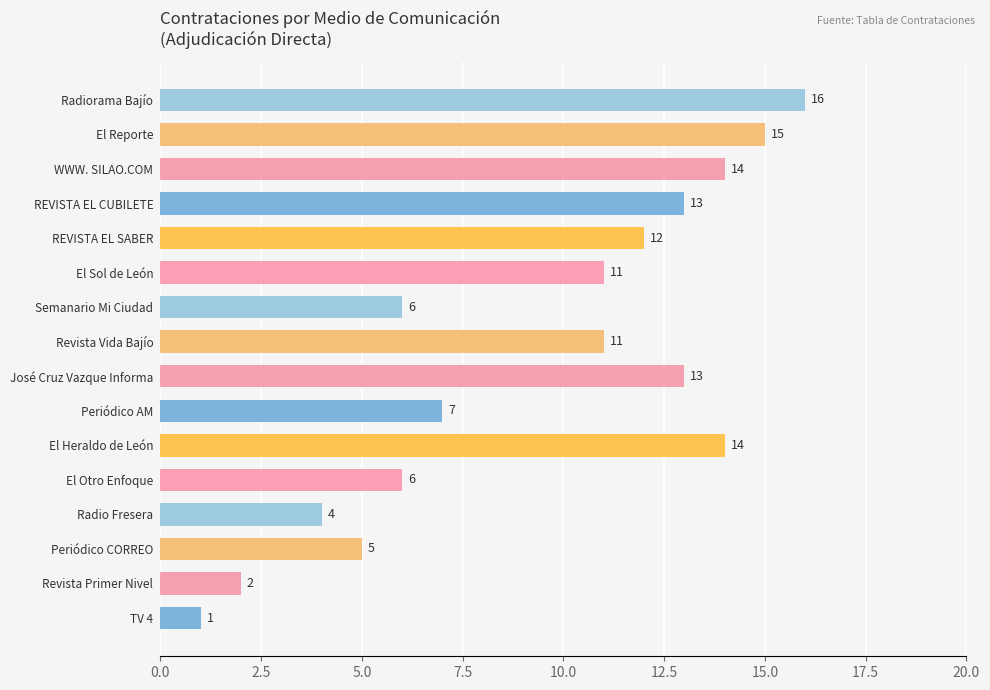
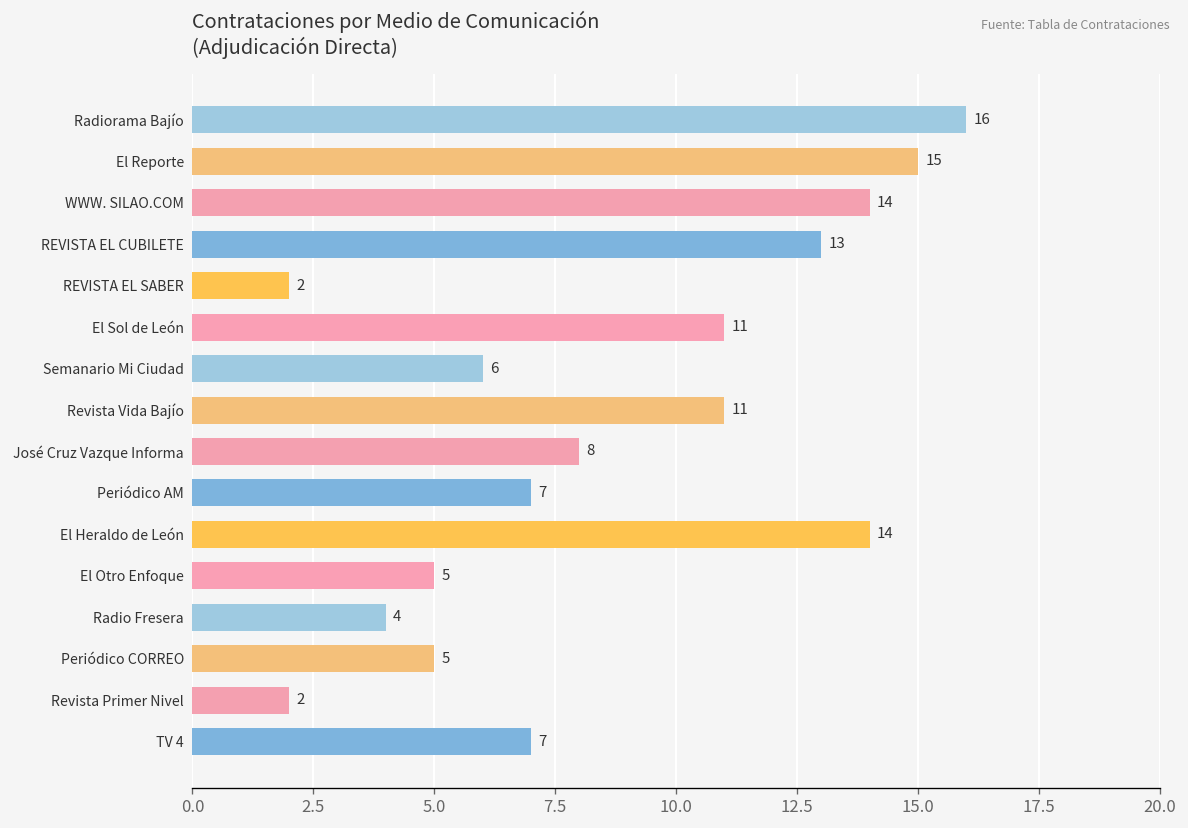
  {
    "Radiorama Bajío": 16,
    "El Reporte": 15,
    "WWW. SILAO.COM": 14,
    "REVISTA EL CUBILETE": 13,
-   "REVISTA EL SABER": 12,
+   "REVISTA EL SABER": 2,
    "El Sol de León": 11,
    "Semanario Mi Ciudad": 6,
    "Revista Vida Bajío": 11,
-   "José Cruz Vazque Informa": 13,
+   "José Cruz Vazque Informa": 8,
    "Periódico AM": 7,
    "El Heraldo de León": 14,
-   "El Otro Enfoque": 6,
+   "El Otro Enfoque": 5,
    "Radio Fresera": 4,
    "Periódico CORREO": 5,
    "Revista Primer Nivel": 2,
-   "TV 4": 1
+   "TV 4": 7
  }
